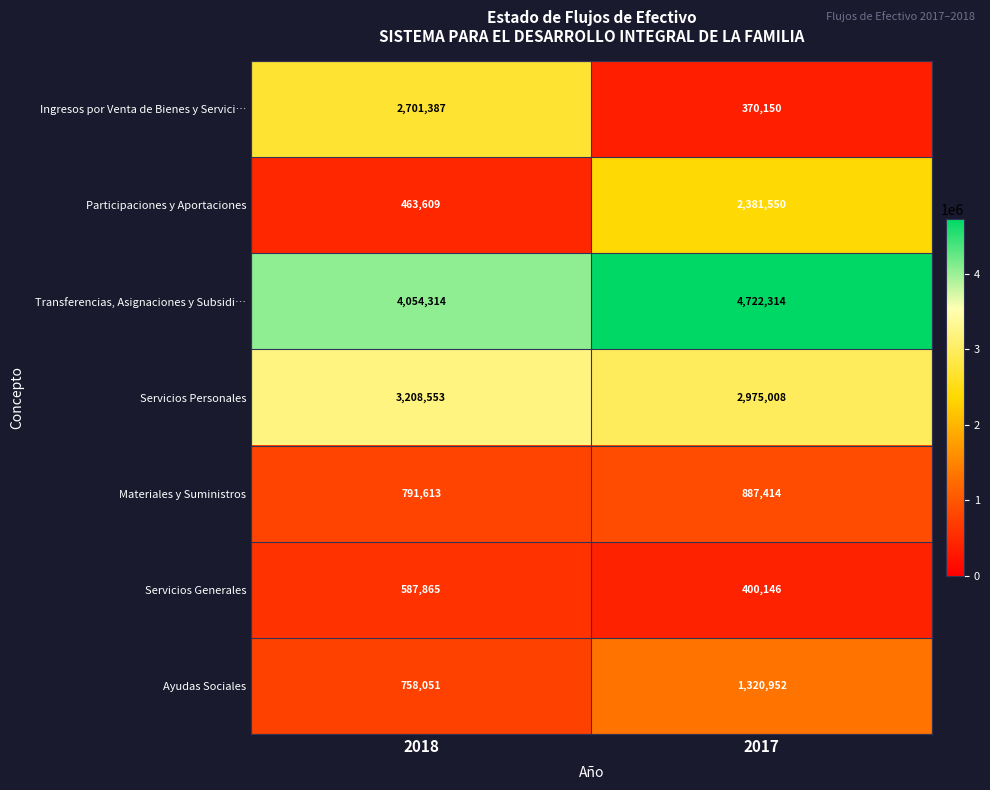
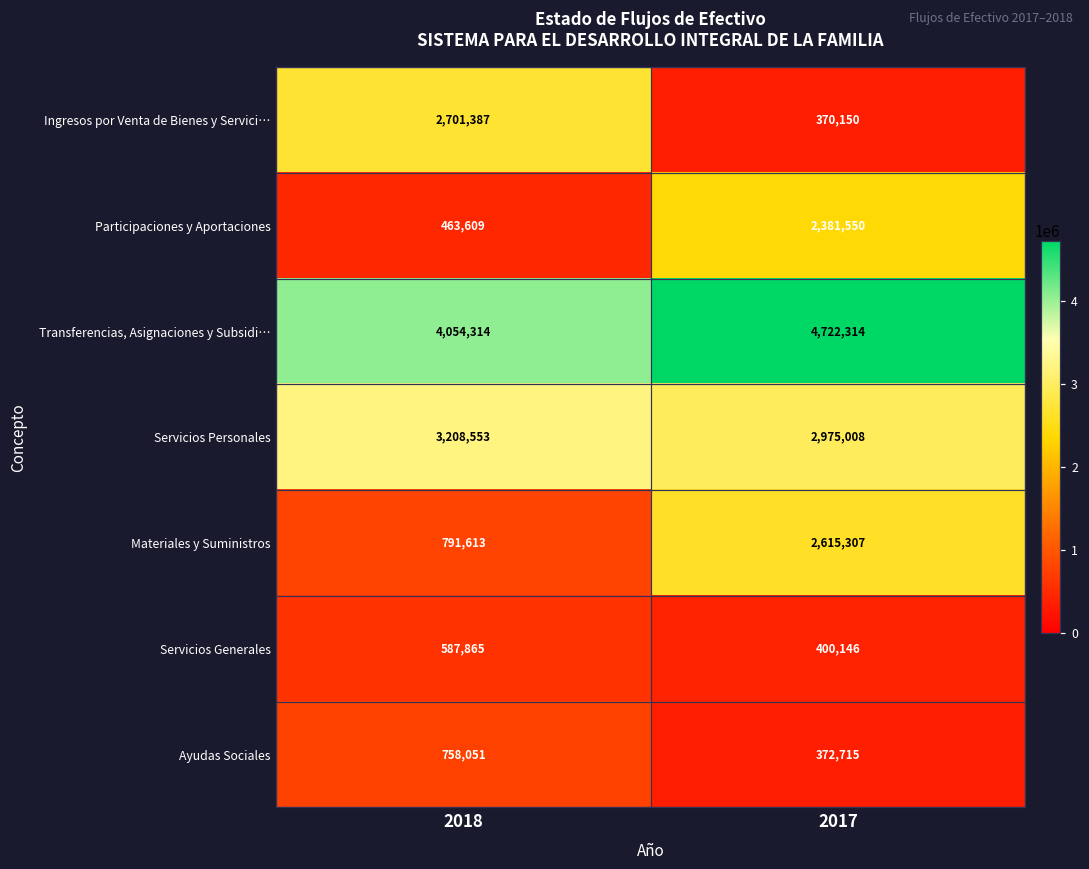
  {
    "Ingresos por Venta de Bienes y Servici…": {
      "2018": "2,701,387",
      "2017": "370,150"
    },
    "Participaciones y Aportaciones": {
      "2018": "463,609",
      "2017": "2,381,550"
    },
    "Transferencias, Asignaciones y Subsidi…": {
      "2018": "4,054,314",
      "2017": "4,722,314"
    },
    "Servicios Personales": {
      "2018": "3,208,553",
      "2017": "2,975,008"
    },
    "Materiales y Suministros": {
      "2018": "791,613",
-     "2017": "887,414"
+     "2017": "2,615,307"
    },
    "Servicios Generales": {
      "2018": "587,865",
      "2017": "400,146"
    },
    "Ayudas Sociales": {
      "2018": "758,051",
-     "2017": "1,320,952"
+     "2017": "372,715"
    }
  }
